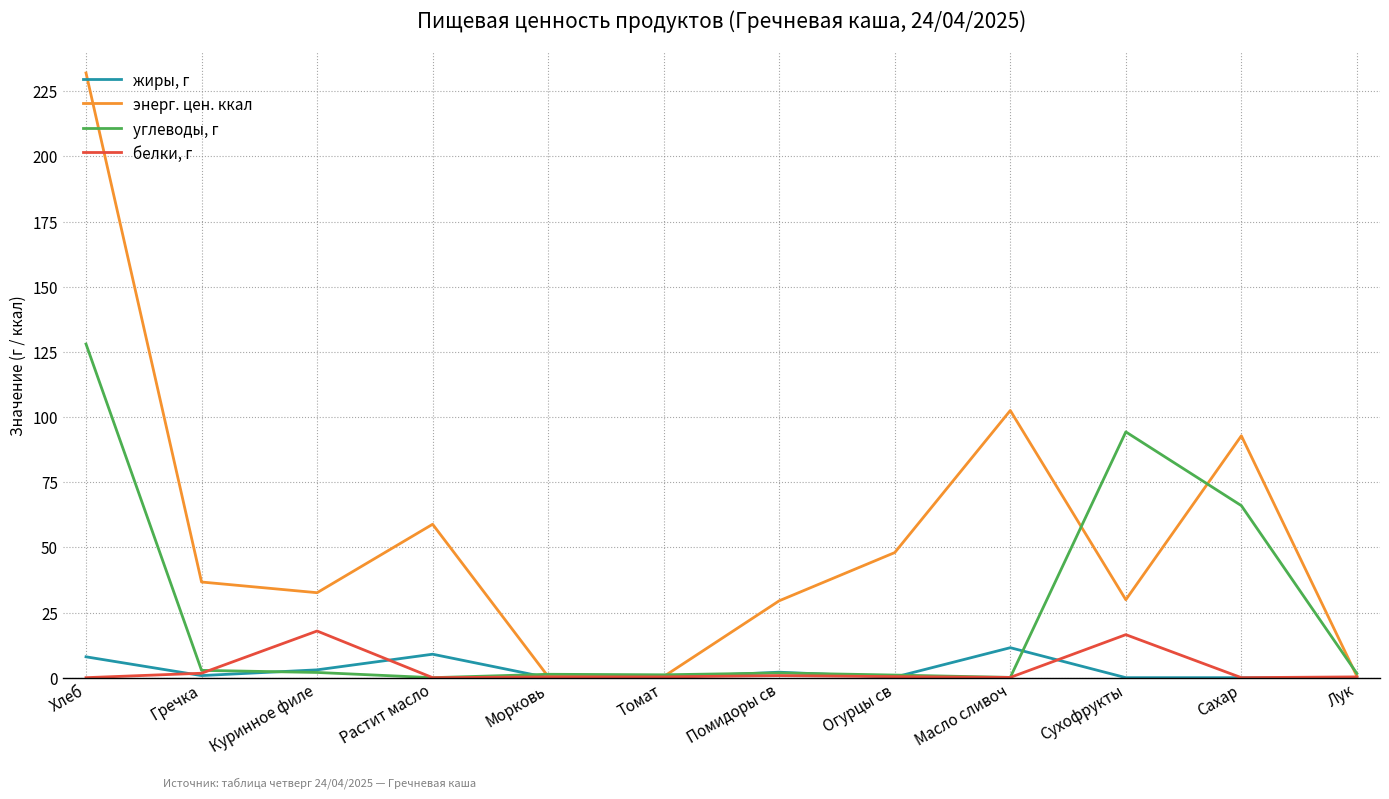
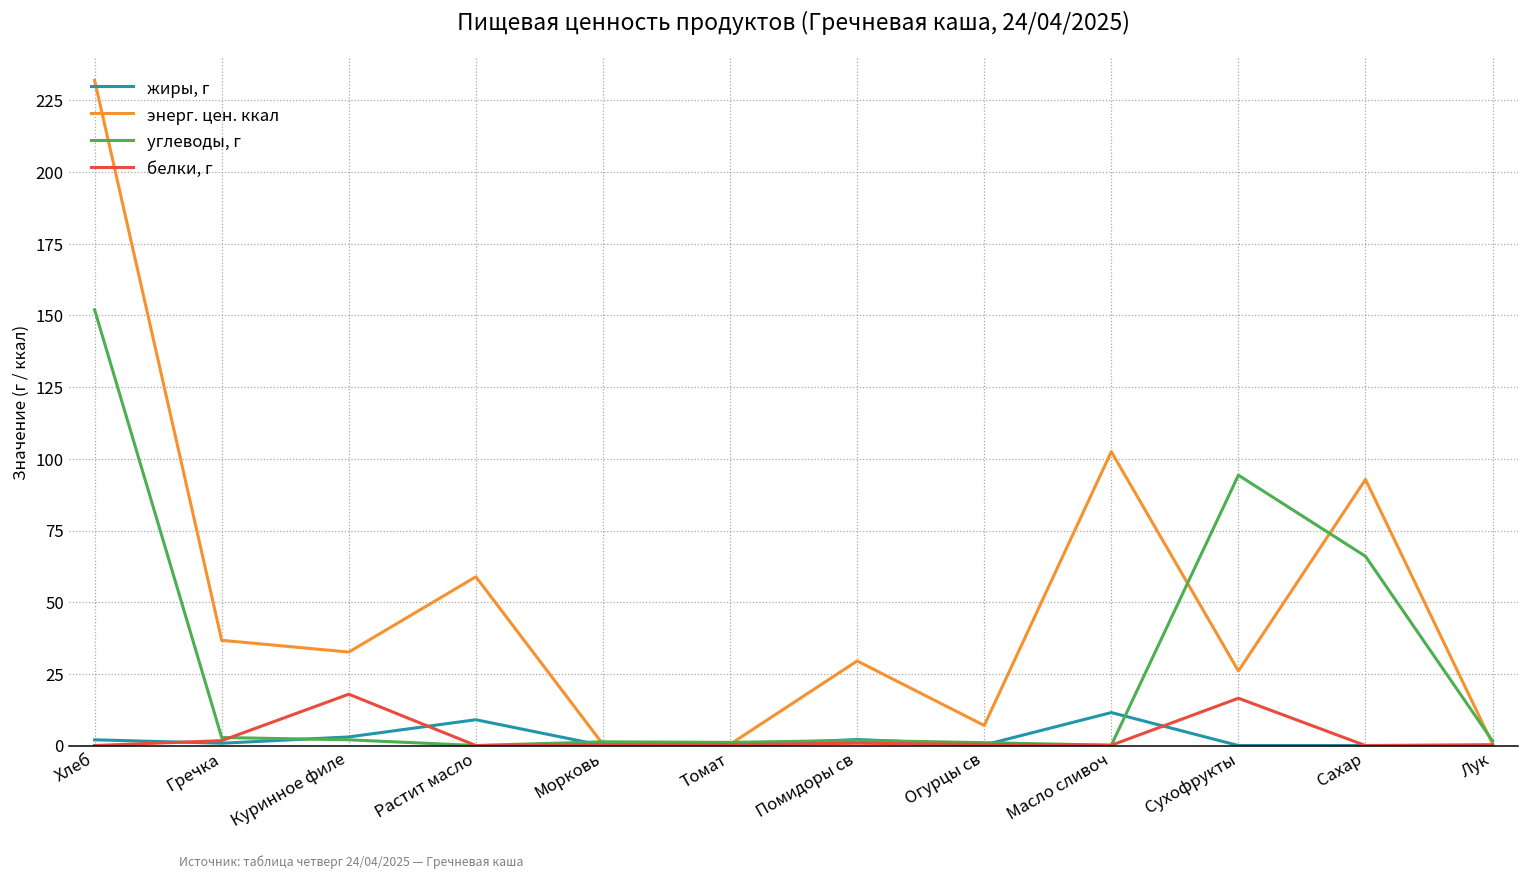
  {
    "жиры, г": {
-     "Хлеб": 8,
+     "Хлеб": 2,
      "Куринное филе": 3,
      "Растит масло": 9,
      "Масло сливоч": 12,
      "Сухофрукты": 0
    },
    "энерг. цен. ккал": {
      "Хлеб": 232,
      "Гречка": 37,
      "Куринное филе": 33,
      "Растит масло": 59,
      "Помидоры св": 30,
-     "Огурцы св": 48,
+     "Огурцы св": 7,
      "Масло сливоч": 103,
-     "Сухофрукты": 30,
+     "Сухофрукты": 26,
      "Сахар": 93
    },
    "углеводы, г": {
-     "Хлеб": 128,
+     "Хлеб": 152,
      "Гречка": 3,
      "Куринное филе": 2,
      "Сухофрукты": 94,
      "Сахар": 66,
      "Лук": 2
    },
    "белки, г": {
      "Хлеб": 0,
      "Куринное филе": 18,
      "Помидоры св": 1,
      "Сухофрукты": 17
    }
  }
